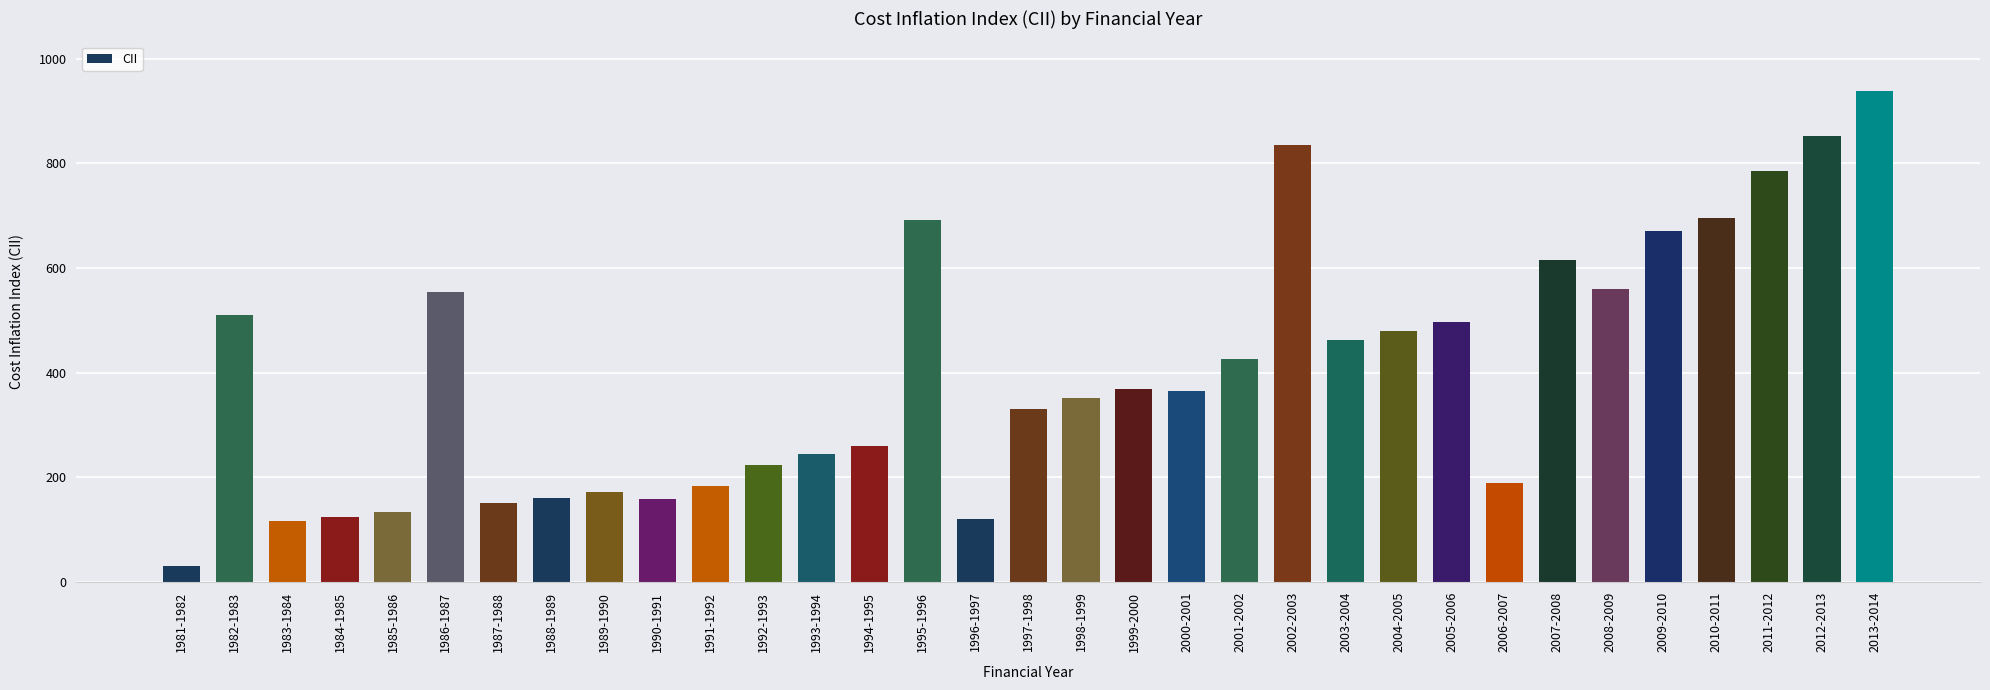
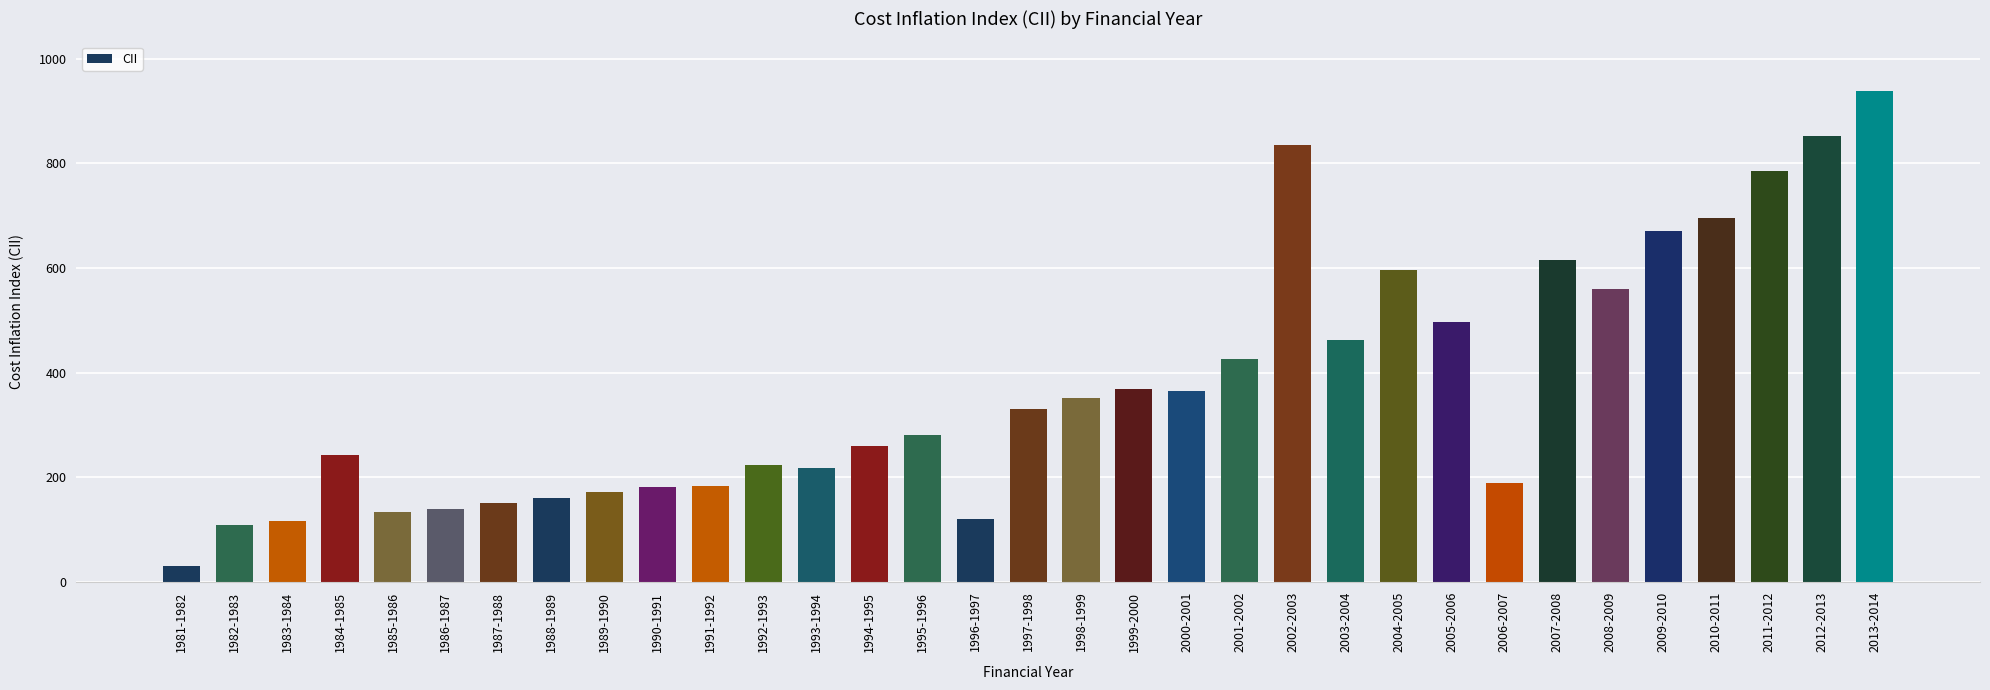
  {
    "1981-1982": 30,
-   "1982-1983": 510,
+   "1982-1983": 110,
    "1983-1984": 120,
-   "1984-1985": 130,
+   "1984-1985": 240,
    "1985-1986": 130,
-   "1986-1987": 550,
+   "1986-1987": 140,
    "1987-1988": 150,
    "1988-1989": 160,
    "1989-1990": 170,
-   "1990-1991": 160,
+   "1990-1991": 180,
    "1991-1992": 180,
    "1992-1993": 220,
-   "1993-1994": 240,
+   "1993-1994": 220,
    "1994-1995": 260,
-   "1995-1996": 690,
+   "1995-1996": 280,
    "1996-1997": 120,
    "1997-1998": 330,
    "1998-1999": 350,
    "1999-2000": 370,
    "2000-2001": 360,
    "2001-2002": 430,
    "2002-2003": 830,
    "2003-2004": 460,
-   "2004-2005": 480,
+   "2004-2005": 600,
    "2005-2006": 500,
    "2006-2007": 190,
    "2007-2008": 620,
    "2008-2009": 560,
    "2009-2010": 670,
    "2010-2011": 700,
    "2011-2012": 790,
    "2012-2013": 850,
    "2013-2014": 940
  }
